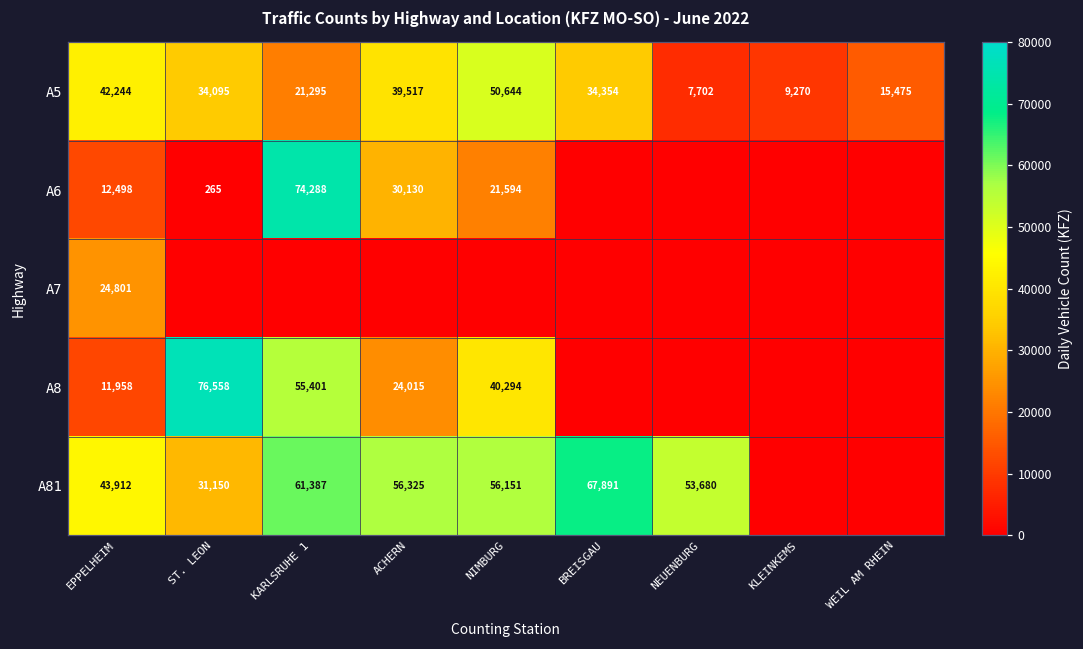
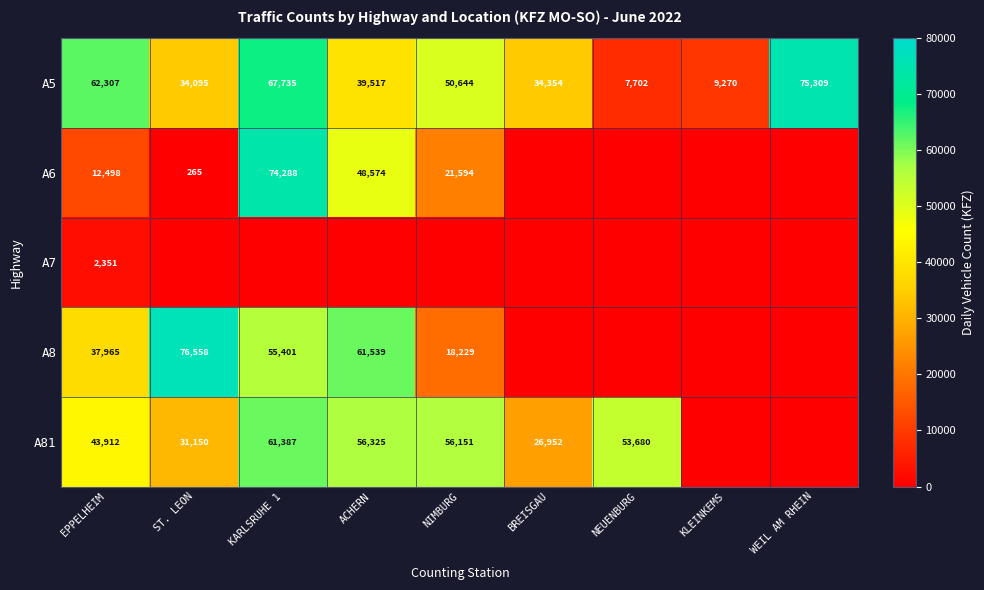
  {
    "A5": {
-     "EPPELHEIM": "42,244",
+     "EPPELHEIM": "62,307",
      "ST. LEON": "34,095",
-     "KARLSRUHE 1": "21,295",
+     "KARLSRUHE 1": "67,735",
      "ACHERN": "39,517",
      "NIMBURG": "50,644",
      "BREISGAU": "34,354",
      "NEUENBURG": "7,702",
      "KLEINKEMS": "9,270",
-     "WEIL AM RHEIN": "15,475"
+     "WEIL AM RHEIN": "75,309"
    },
    "A6": {
      "EPPELHEIM": "12,498",
      "ST. LEON": "265",
      "KARLSRUHE 1": "74,288",
-     "ACHERN": "30,130",
+     "ACHERN": "48,574",
      "NIMBURG": "21,594"
    },
    "A7": {
-     "EPPELHEIM": "24,801"
+     "EPPELHEIM": "2,351"
    },
    "A8": {
-     "EPPELHEIM": "11,958",
+     "EPPELHEIM": "37,965",
      "ST. LEON": "76,558",
      "KARLSRUHE 1": "55,401",
-     "ACHERN": "24,015",
-     "NIMBURG": "40,294"
+     "ACHERN": "61,539",
+     "NIMBURG": "18,229"
    },
    "A81": {
      "EPPELHEIM": "43,912",
      "ST. LEON": "31,150",
      "KARLSRUHE 1": "61,387",
      "ACHERN": "56,325",
      "NIMBURG": "56,151",
-     "BREISGAU": "67,891",
+     "BREISGAU": "26,952",
      "NEUENBURG": "53,680"
    }
  }
